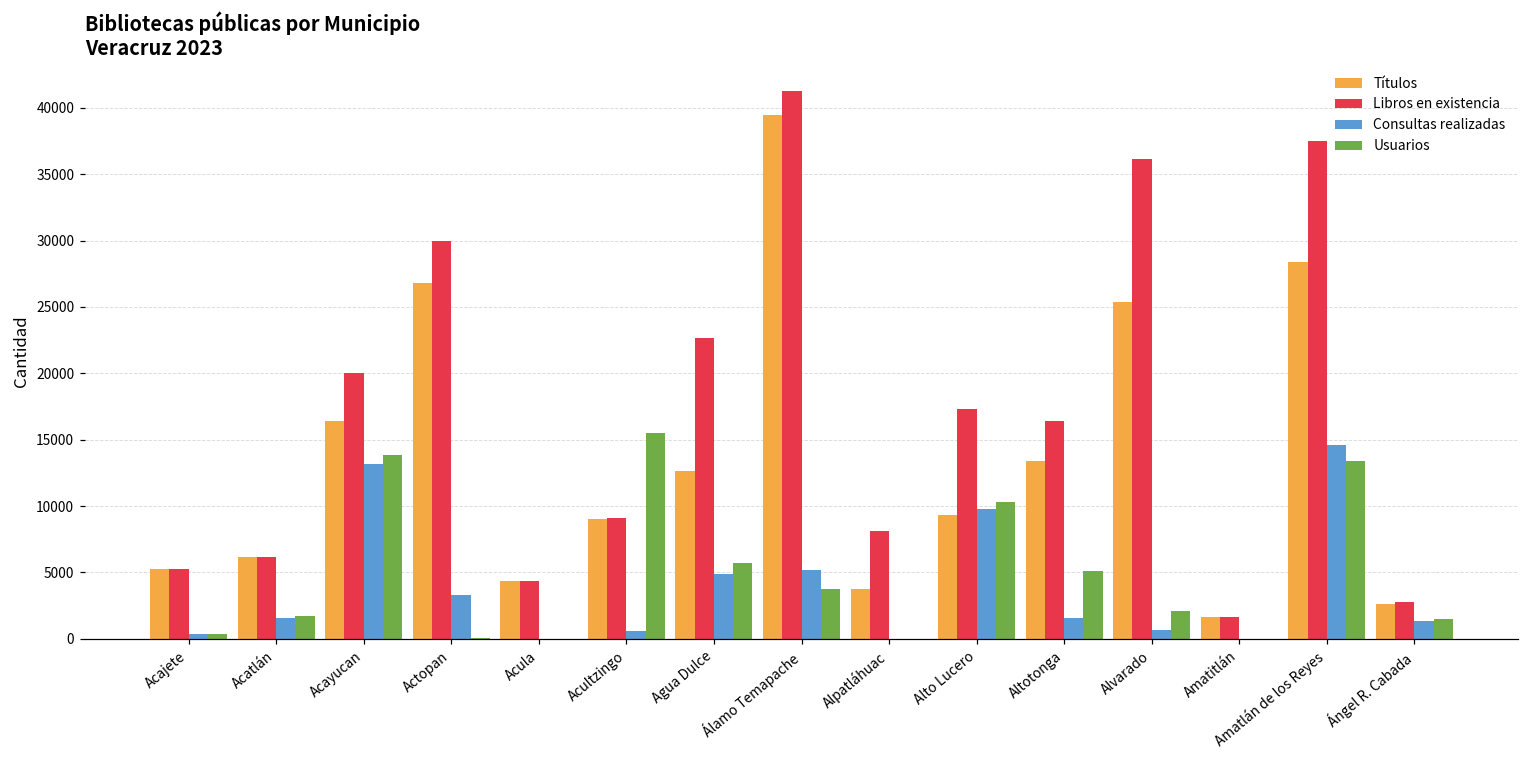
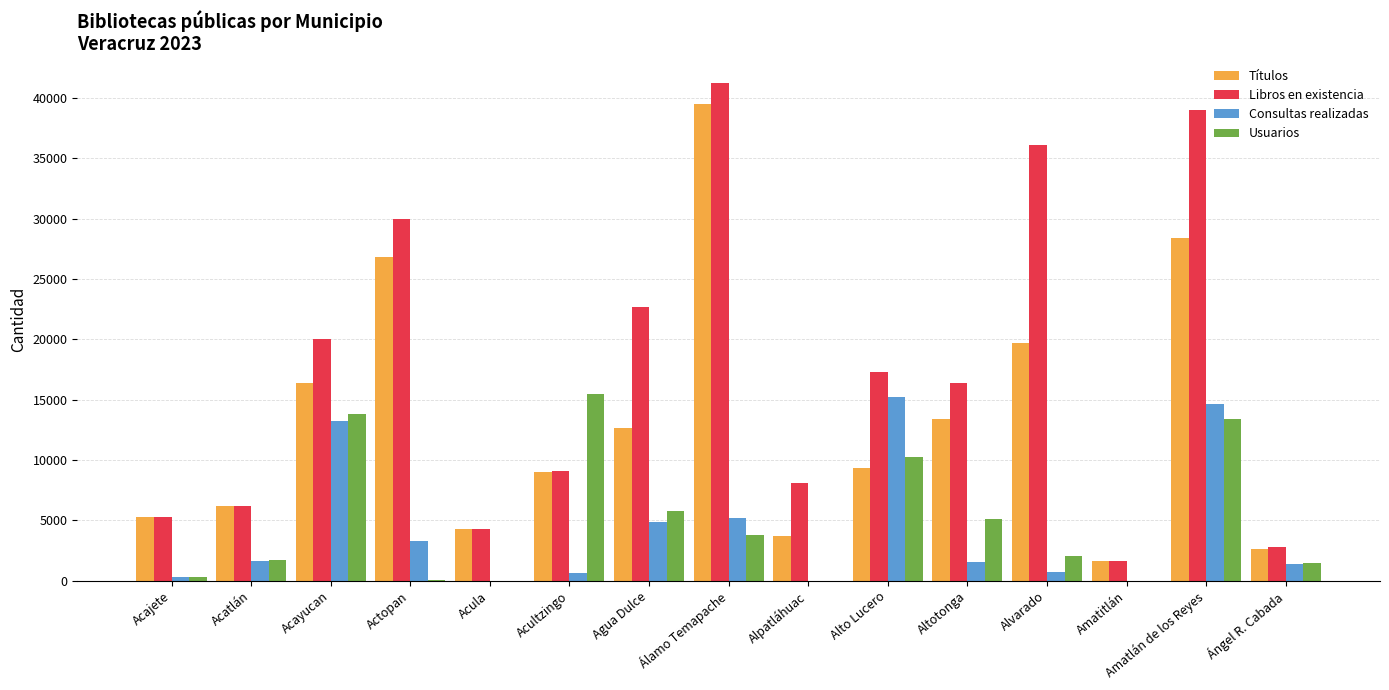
  {
    "Títulos": {
      "Acajete": 5300,
      "Acatlán": 6200,
      "Acayucan": 16400,
      "Actopan": 26800,
      "Acula": 4300,
      "Acultzingo": 9000,
      "Agua Dulce": 12600,
      "Álamo Temapache": 39500,
      "Alpatláhuac": 3700,
      "Alto Lucero": 9400,
      "Altotonga": 13400,
-     "Alvarado": 25400,
+     "Alvarado": 19700,
      "Amatitlán": 1600,
      "Amatlán de los Reyes": 28400,
      "Ángel R. Cabada": 2600
    },
    "Libros en existencia": {
      "Acajete": 5300,
      "Acatlán": 6200,
      "Acayucan": 20000,
      "Actopan": 29900,
      "Acula": 4300,
      "Acultzingo": 9100,
      "Agua Dulce": 22700,
      "Álamo Temapache": 41200,
      "Alpatláhuac": 8100,
      "Alto Lucero": 17300,
      "Altotonga": 16400,
      "Alvarado": 36100,
      "Amatitlán": 1600,
-     "Amatlán de los Reyes": 37500,
+     "Amatlán de los Reyes": 39000,
      "Ángel R. Cabada": 2800
    },
    "Consultas realizadas": {
      "Acajete": 300,
      "Acatlán": 1600,
      "Acayucan": 13200,
      "Actopan": 3300,
      "Acultzingo": 600,
      "Agua Dulce": 4900,
      "Álamo Temapache": 5200,
-     "Alto Lucero": 9800,
+     "Alto Lucero": 15200,
      "Altotonga": 1500,
      "Alvarado": 700,
      "Amatlán de los Reyes": 14600,
      "Ángel R. Cabada": 1400
    },
    "Usuarios": {
      "Acajete": 300,
      "Acatlán": 1700,
      "Acayucan": 13800,
      "Acultzingo": 15500,
      "Agua Dulce": 5700,
      "Álamo Temapache": 3800,
      "Alto Lucero": 10300,
      "Altotonga": 5100,
      "Alvarado": 2100,
      "Amatlán de los Reyes": 13400,
      "Ángel R. Cabada": 1500
    }
  }
